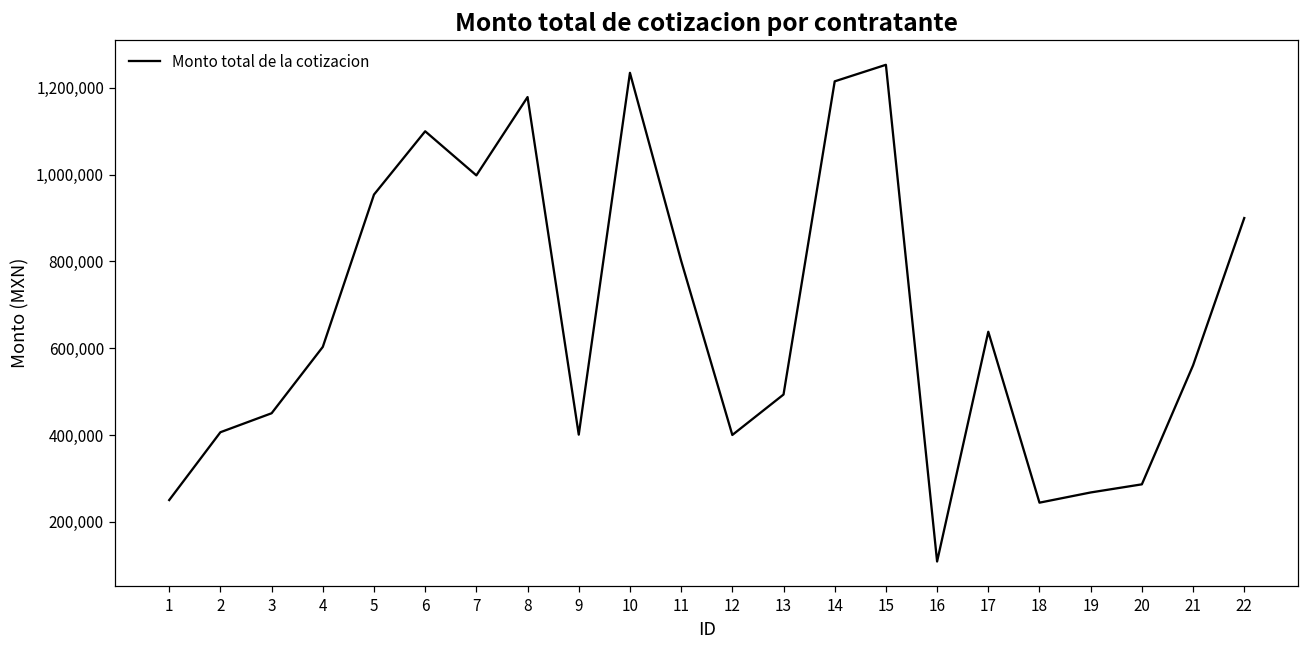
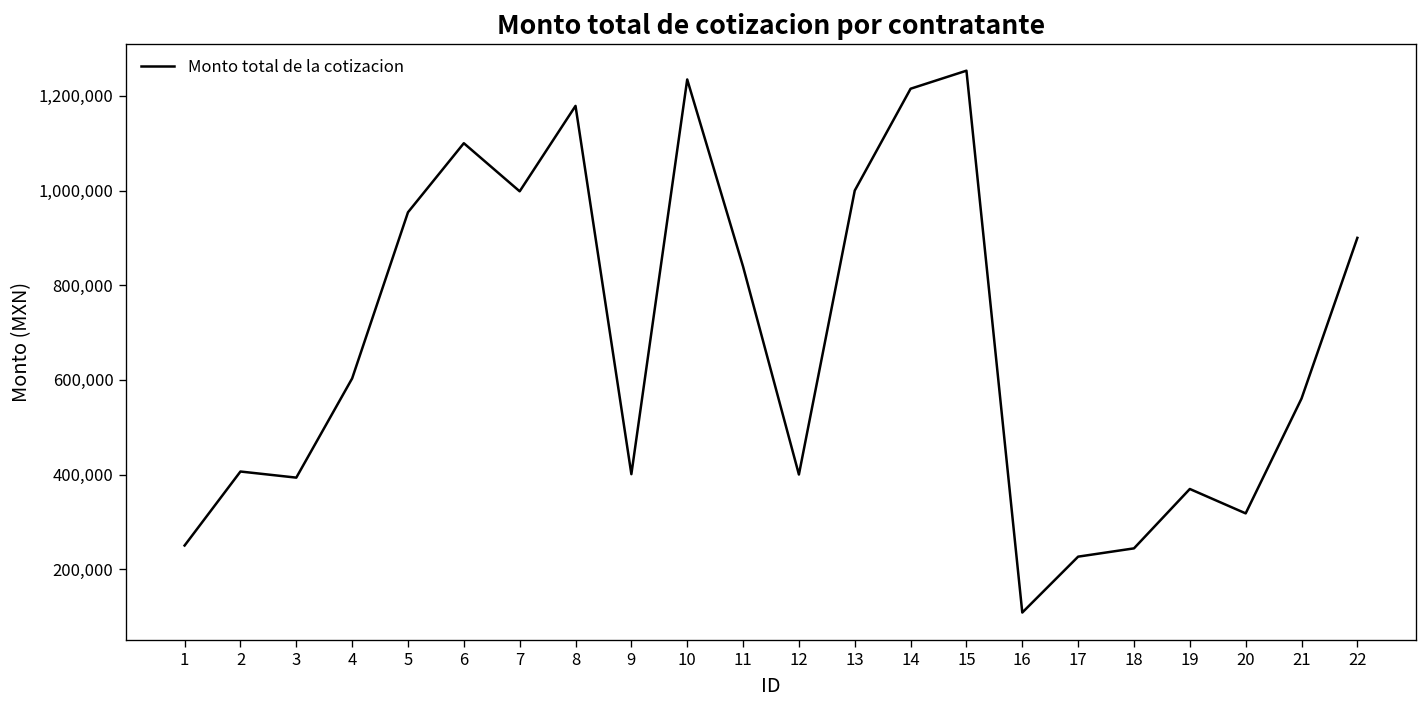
  {
    "1": "250,000",
    "2": "410,000",
-   "3": "450,000",
+   "3": "390,000",
    "4": "600,000",
    "5": "950,000",
    "6": "1,100,000",
    "7": "1,000,000",
    "8": "1,180,000",
    "9": "400,000",
    "10": "1,230,000",
-   "11": "800,000",
+   "11": "840,000",
    "12": "400,000",
-   "13": "490,000",
+   "13": "1,000,000",
    "14": "1,220,000",
    "15": "1,250,000",
    "16": "110,000",
-   "17": "640,000",
+   "17": "230,000",
    "18": "240,000",
-   "19": "270,000",
-   "20": "290,000",
+   "19": "370,000",
+   "20": "320,000",
    "21": "560,000",
    "22": "900,000"
  }
